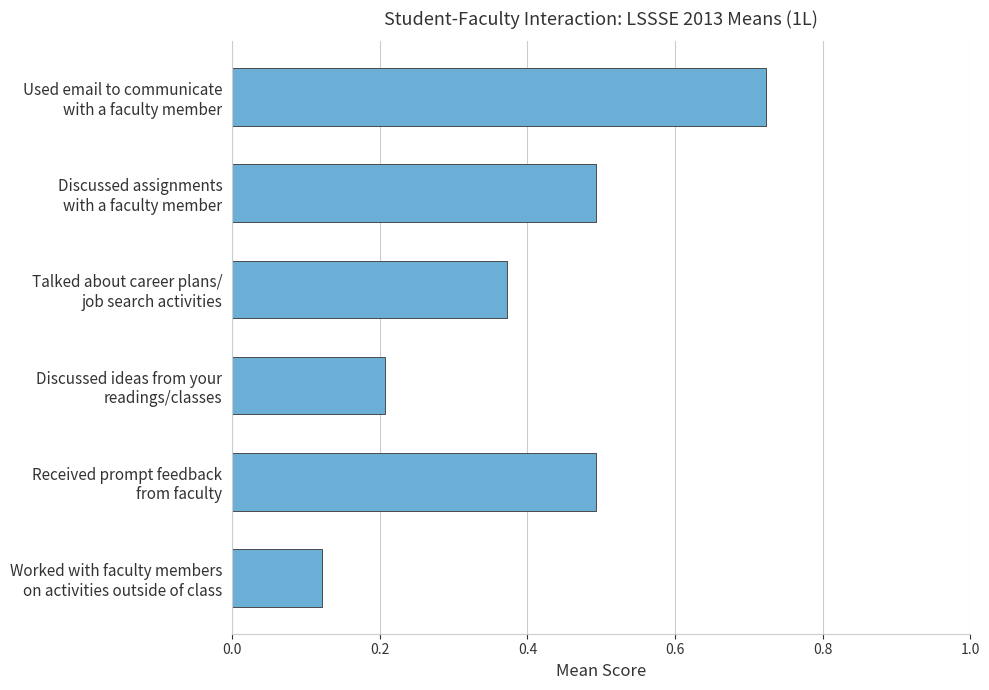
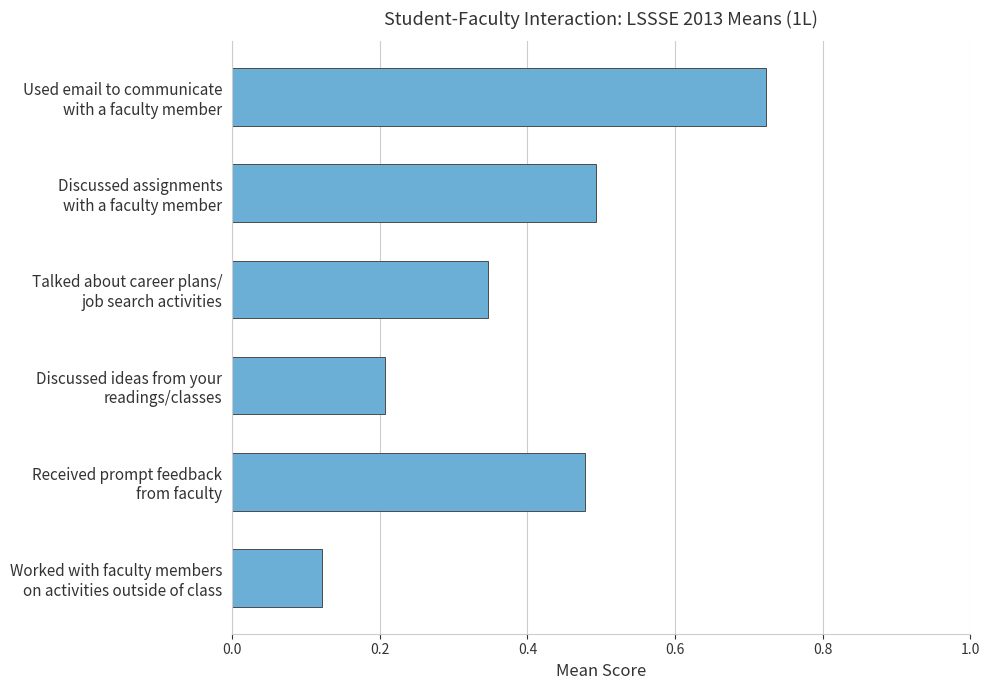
  {
    "Used email to communicate with a faculty member": 0.72,
    "Discussed assignments with a faculty member": 0.49,
-   "Talked about career plans/ job search activities": 0.37,
+   "Talked about career plans/ job search activities": 0.35,
    "Discussed ideas from your readings/classes": 0.21,
-   "Received prompt feedback from faculty": 0.49,
+   "Received prompt feedback from faculty": 0.48,
    "Worked with faculty members on activities outside of class": 0.12
  }
